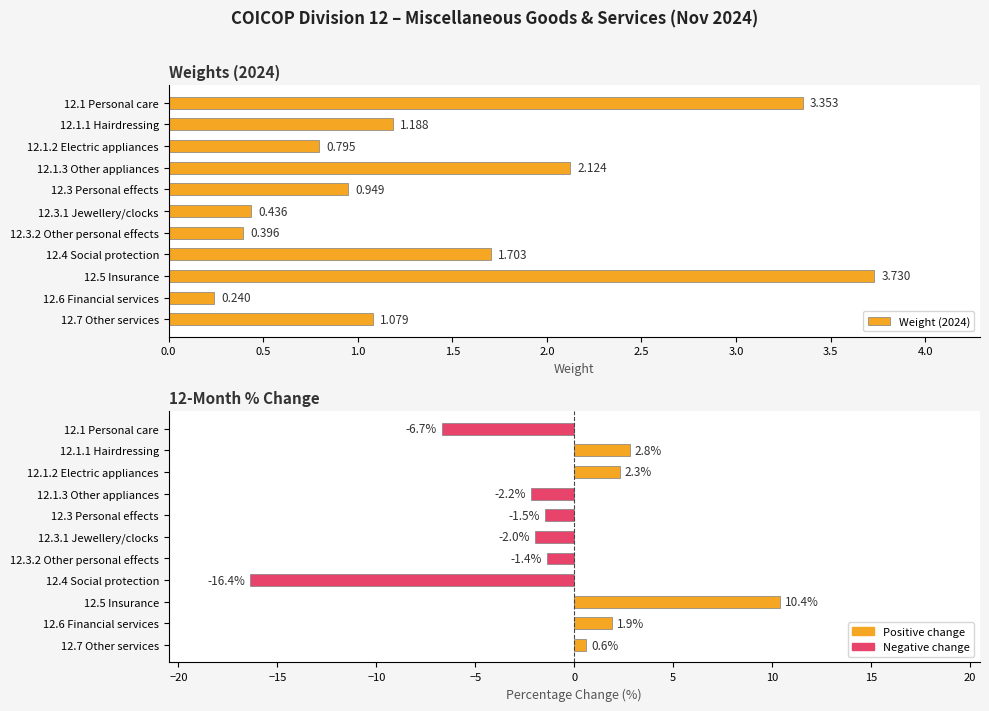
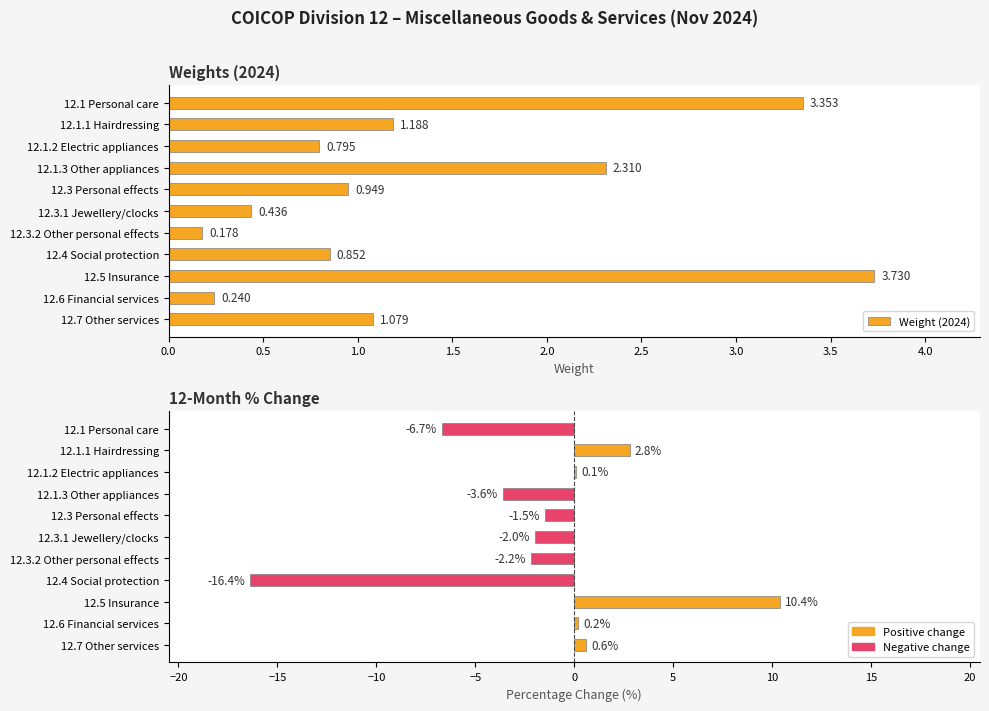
  {
    "Weights (2024)": {
      "12.1 Personal care": "3.353",
      "12.1.1 Hairdressing": "1.188",
      "12.1.2 Electric appliances": "0.795",
-     "12.1.3 Other appliances": "2.124",
+     "12.1.3 Other appliances": "2.310",
      "12.3 Personal effects": "0.949",
      "12.3.1 Jewellery/clocks": "0.436",
-     "12.3.2 Other personal effects": "0.396",
-     "12.4 Social protection": "1.703",
+     "12.3.2 Other personal effects": "0.178",
+     "12.4 Social protection": "0.852",
      "12.5 Insurance": "3.730",
      "12.6 Financial services": "0.240",
      "12.7 Other services": "1.079"
    },
    "12-Month % Change": {
      "12.1 Personal care": "-6.7%",
      "12.1.1 Hairdressing": "2.8%",
-     "12.1.2 Electric appliances": "2.3%",
-     "12.1.3 Other appliances": "-2.2%",
+     "12.1.2 Electric appliances": "0.1%",
+     "12.1.3 Other appliances": "-3.6%",
      "12.3 Personal effects": "-1.5%",
      "12.3.1 Jewellery/clocks": "-2.0%",
-     "12.3.2 Other personal effects": "-1.4%",
+     "12.3.2 Other personal effects": "-2.2%",
      "12.4 Social protection": "-16.4%",
      "12.5 Insurance": "10.4%",
-     "12.6 Financial services": "1.9%",
+     "12.6 Financial services": "0.2%",
      "12.7 Other services": "0.6%"
    }
  }
